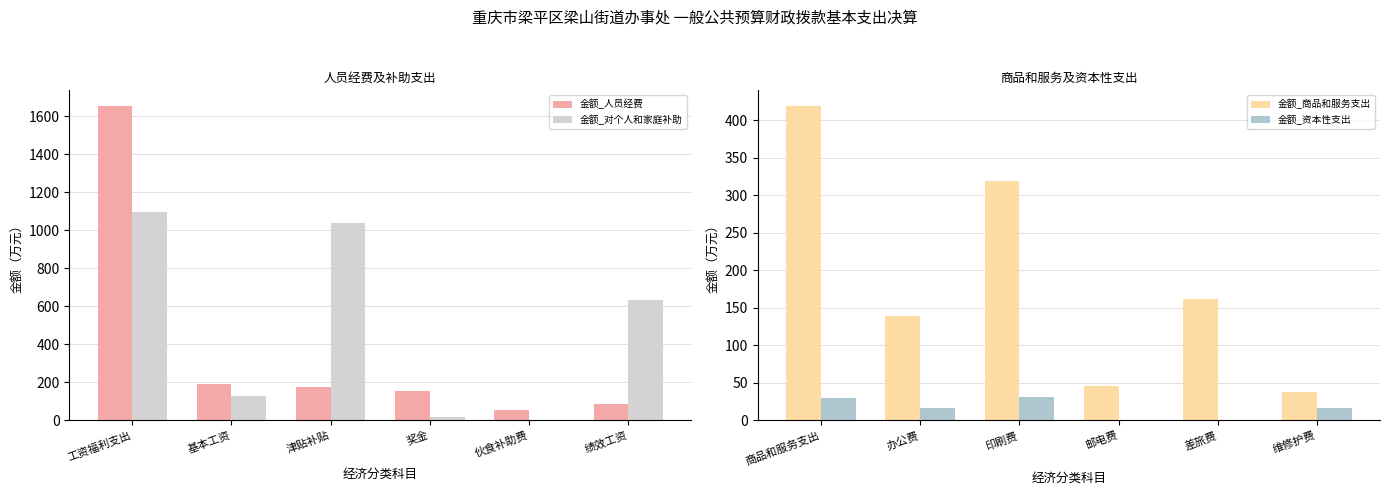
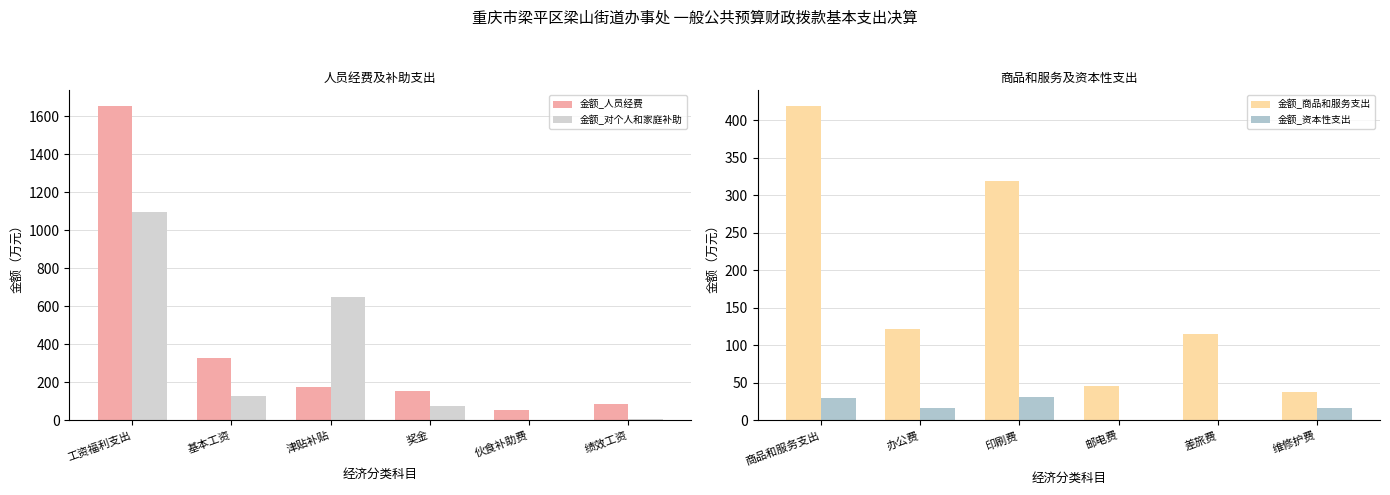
  {
    "人员经费及补助支出": {
      "金额_人员经费": {
        "工资福利支出": 1650,
-       "基本工资": 190,
+       "基本工资": 330,
        "津贴补贴": 180,
        "奖金": 160,
        "伙食补助费": 50,
        "绩效工资": 90
      },
      "金额_对个人和家庭补助": {
        "工资福利支出": 1100,
        "基本工资": 130,
-       "津贴补贴": 1040,
-       "奖金": 20,
-       "绩效工资": 630
+       "津贴补贴": 650,
+       "奖金": 80,
+       "绩效工资": 10
      }
    },
    "商品和服务及资本性支出": {
      "金额_商品和服务支出": {
        "商品和服务支出": 420,
-       "办公费": 140,
+       "办公费": 120,
        "印刷费": 320,
        "邮电费": 50,
-       "差旅费": 160,
+       "差旅费": 110,
        "维修护费": 40
      },
      "金额_资本性支出": {
        "商品和服务支出": 30,
        "办公费": 20,
        "印刷费": 30,
        "邮电费": 0,
        "差旅费": 0,
        "维修护费": 20
      }
    }
  }
